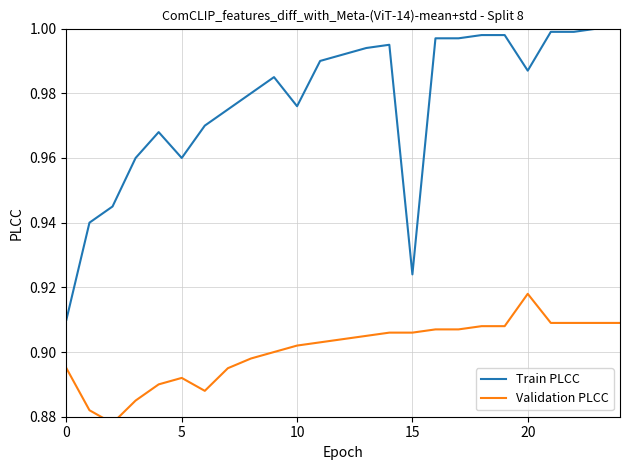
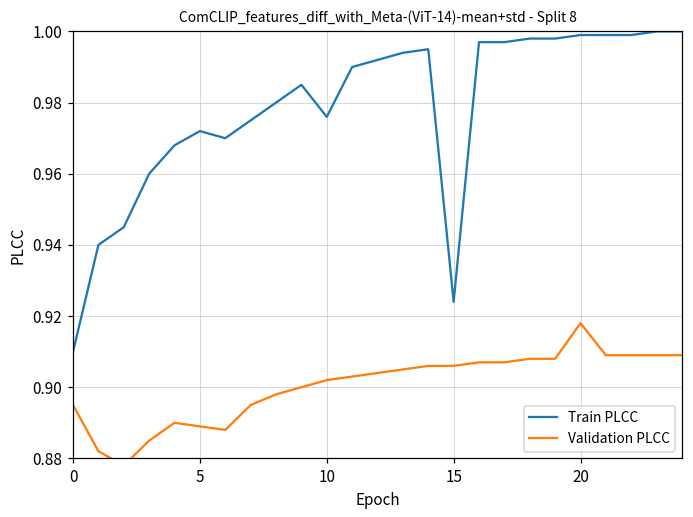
  {
    "Train PLCC": {
      "0": 0.910,
-     "5": 0.960,
+     "5": 0.972,
      "10": 0.976,
      "15": 0.924,
-     "20": 0.987
+     "20": 0.999
    },
    "Validation PLCC": {
      "0": 0.895,
-     "5": 0.892,
+     "5": 0.889,
      "10": 0.902,
      "15": 0.906,
      "20": 0.918
    }
  }
